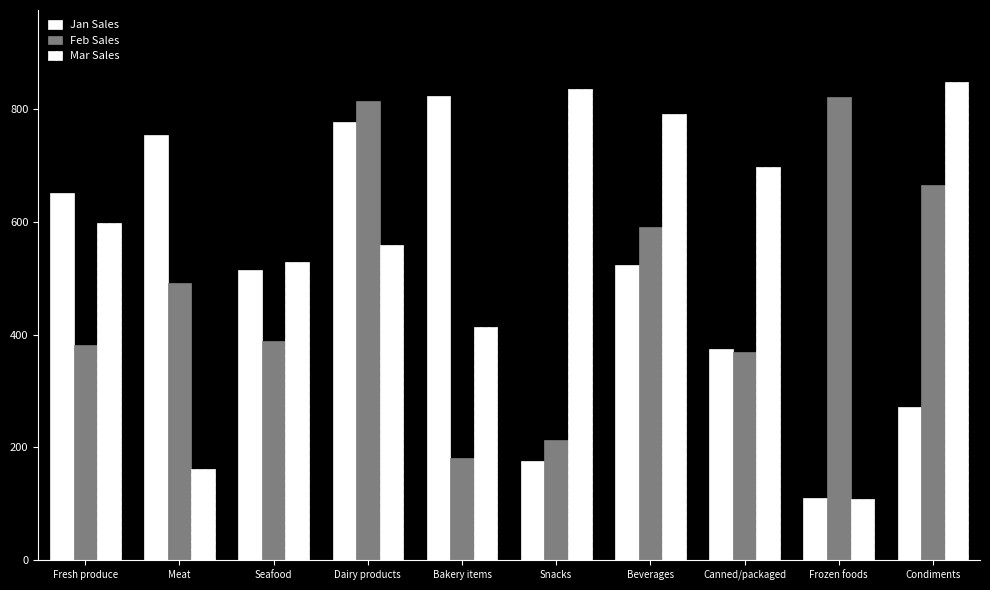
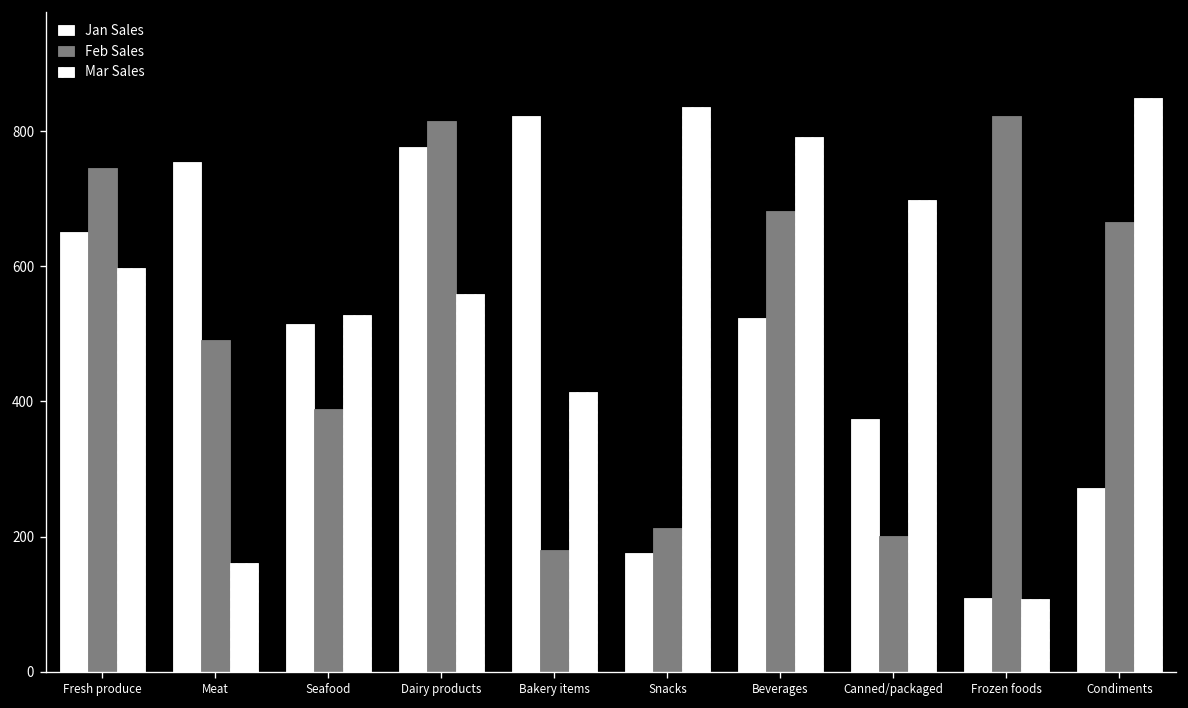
  {
    "Feb Sales": {
-     "Fresh produce": 380,
+     "Fresh produce": 750,
      "Meat": 490,
      "Seafood": 390,
      "Dairy products": 820,
      "Bakery items": 180,
      "Snacks": 210,
-     "Beverages": 590,
-     "Canned/packaged": 370,
+     "Beverages": 680,
+     "Canned/packaged": 200,
      "Frozen foods": 820,
      "Condiments": 670
    }
  }
